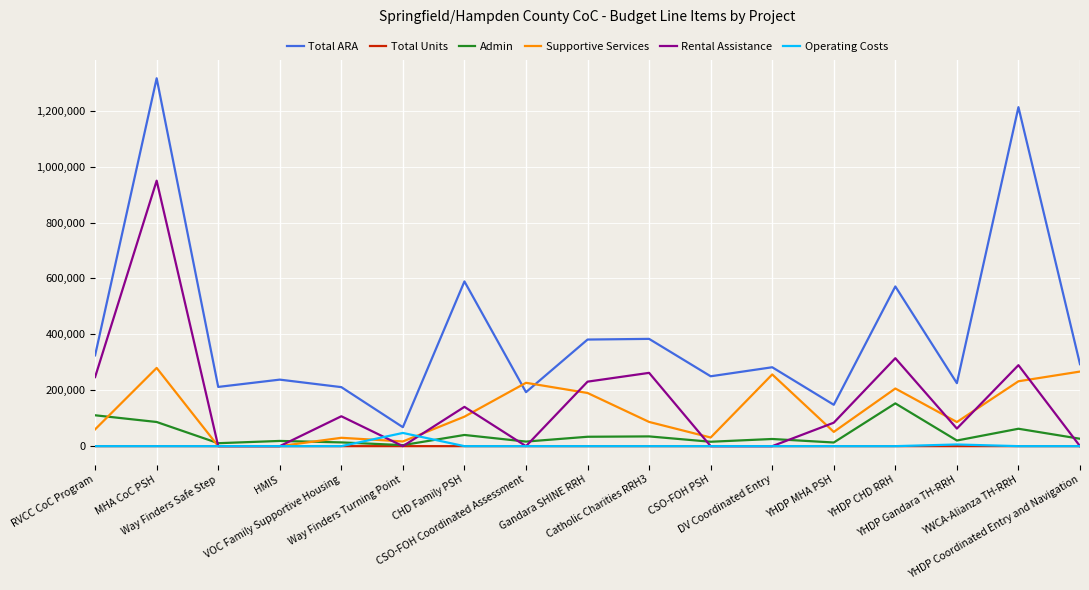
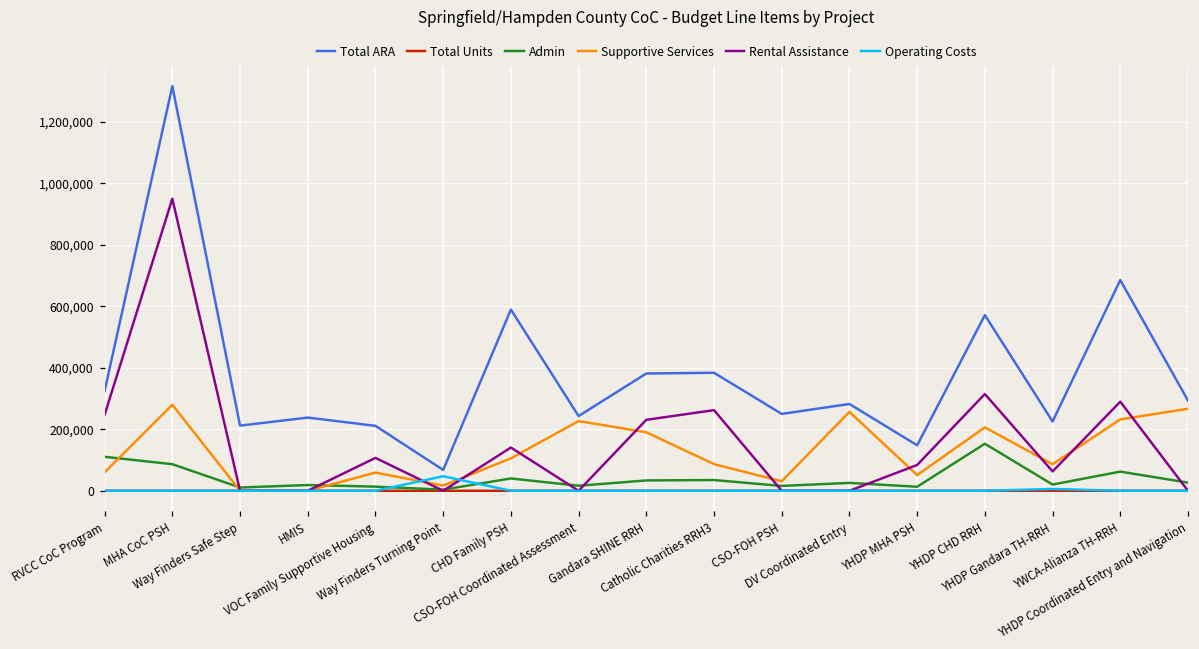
  {
    "Total ARA": {
      "RVCC CoC Program": "320,000",
      "MHA CoC PSH": "1,320,000",
      "Way Finders Safe Step": "210,000",
      "HMIS": "240,000",
      "VOC Family Supportive Housing": "210,000",
      "Way Finders Turning Point": "70,000",
      "CHD Family PSH": "590,000",
-     "CSO-FOH Coordinated Assessment": "190,000",
+     "CSO-FOH Coordinated Assessment": "240,000",
      "Gandara SHINE RRH": "380,000",
      "Catholic Charities RRH3": "380,000",
      "CSO-FOH PSH": "250,000",
      "DV Coordinated Entry": "280,000",
      "YHDP MHA PSH": "150,000",
      "YHDP CHD RRH": "570,000",
      "YHDP Gandara TH-RRH": "230,000",
-     "YWCA-Alianza TH-RRH": "1,210,000",
+     "YWCA-Alianza TH-RRH": "690,000",
      "YHDP Coordinated Entry and Navigation": "290,000"
    },
    "Admin": {
      "RVCC CoC Program": "110,000",
      "MHA CoC PSH": "90,000",
      "Way Finders Safe Step": "10,000",
      "HMIS": "20,000",
      "VOC Family Supportive Housing": "10,000",
      "CHD Family PSH": "40,000",
      "CSO-FOH Coordinated Assessment": "20,000",
      "Gandara SHINE RRH": "30,000",
      "Catholic Charities RRH3": "30,000",
      "CSO-FOH PSH": "20,000",
      "DV Coordinated Entry": "30,000",
      "YHDP MHA PSH": "10,000",
      "YHDP CHD RRH": "150,000",
      "YHDP Gandara TH-RRH": "20,000",
      "YWCA-Alianza TH-RRH": "60,000",
      "YHDP Coordinated Entry and Navigation": "30,000"
    },
    "Supportive Services": {
      "RVCC CoC Program": "60,000",
      "MHA CoC PSH": "280,000",
-     "VOC Family Supportive Housing": "30,000",
+     "VOC Family Supportive Housing": "60,000",
      "Way Finders Turning Point": "20,000",
      "CHD Family PSH": "110,000",
      "CSO-FOH Coordinated Assessment": "230,000",
      "Gandara SHINE RRH": "190,000",
      "Catholic Charities RRH3": "90,000",
      "CSO-FOH PSH": "30,000",
      "DV Coordinated Entry": "260,000",
      "YHDP MHA PSH": "50,000",
      "YHDP CHD RRH": "210,000",
      "YHDP Gandara TH-RRH": "90,000",
      "YWCA-Alianza TH-RRH": "230,000",
      "YHDP Coordinated Entry and Navigation": "270,000"
    },
    "Rental Assistance": {
      "RVCC CoC Program": "250,000",
      "MHA CoC PSH": "950,000",
      "VOC Family Supportive Housing": "110,000",
      "CHD Family PSH": "140,000",
      "Gandara SHINE RRH": "230,000",
      "Catholic Charities RRH3": "260,000",
      "YHDP MHA PSH": "80,000",
      "YHDP CHD RRH": "310,000",
      "YHDP Gandara TH-RRH": "60,000",
      "YWCA-Alianza TH-RRH": "290,000"
    },
    "Operating Costs": {
      "Way Finders Turning Point": "50,000"
    }
  }
